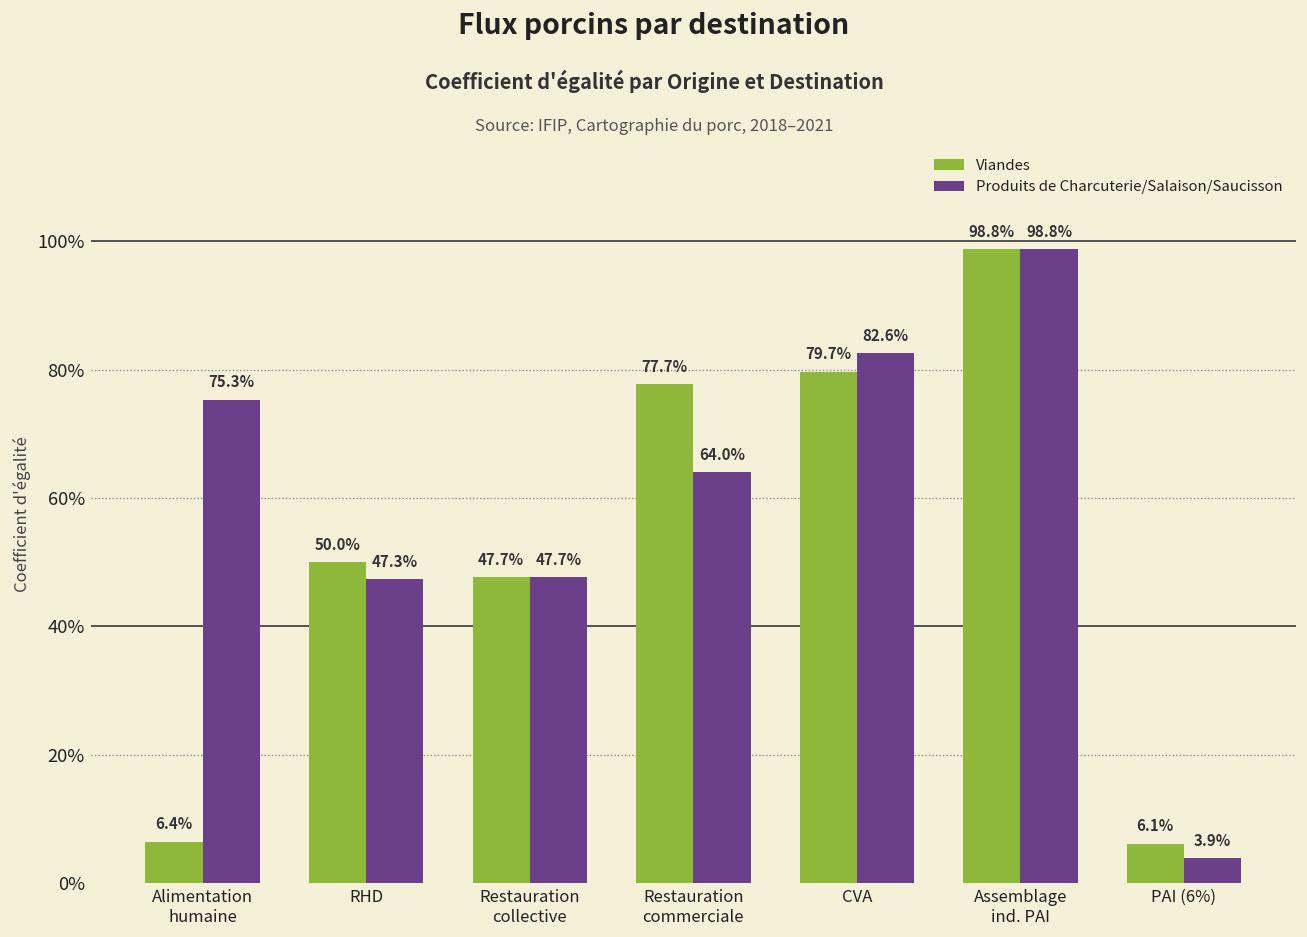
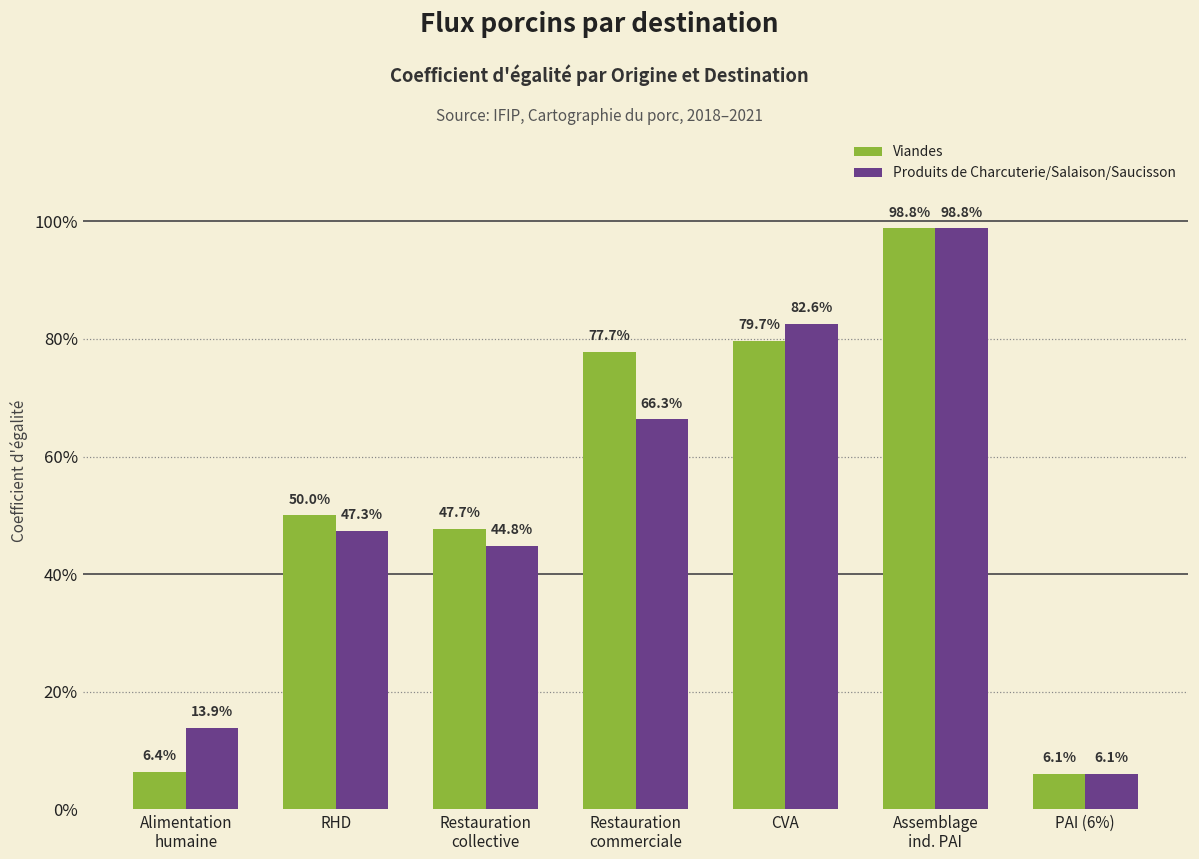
  {
    "Viandes": {
      "Alimentation humaine": "6.4%",
      "RHD": "50.0%",
      "Restauration collective": "47.7%",
      "Restauration commerciale": "77.7%",
      "CVA": "79.7%",
      "Assemblage ind. PAI": "98.8%",
      "PAI (6%)": "6.1%"
    },
    "Produits de Charcuterie/Salaison/Saucisson": {
-     "Alimentation humaine": "75.3%",
+     "Alimentation humaine": "13.9%",
      "RHD": "47.3%",
-     "Restauration collective": "47.7%",
-     "Restauration commerciale": "64.0%",
+     "Restauration collective": "44.8%",
+     "Restauration commerciale": "66.3%",
      "CVA": "82.6%",
      "Assemblage ind. PAI": "98.8%",
-     "PAI (6%)": "3.9%"
+     "PAI (6%)": "6.1%"
    }
  }
